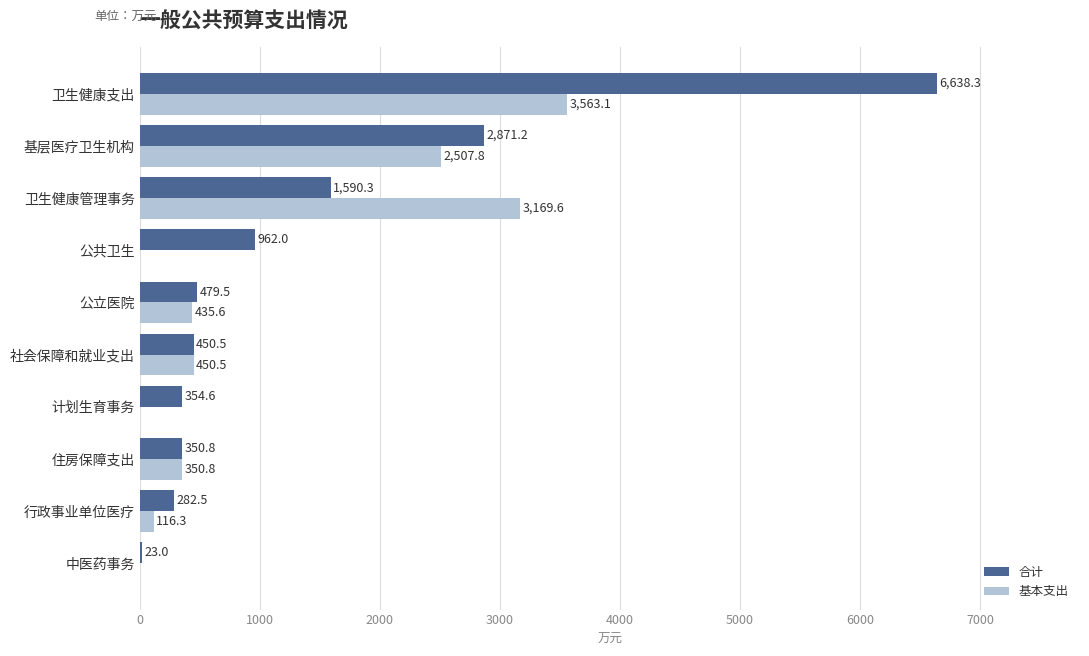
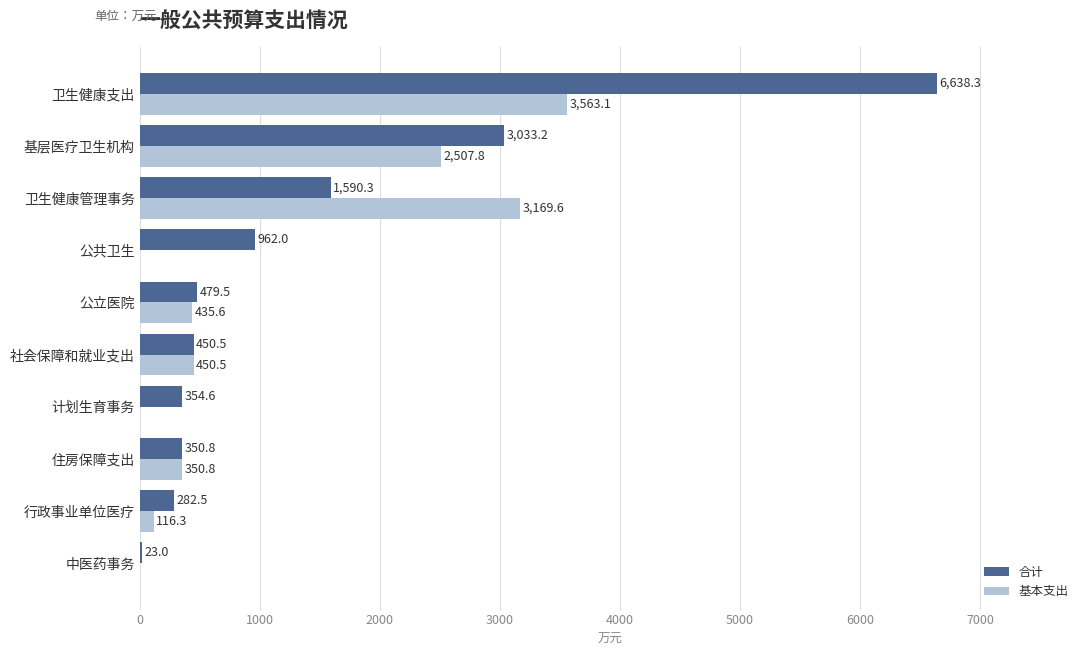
  {
    "合计": {
      "卫生健康支出": "6,638.3",
-     "基层医疗卫生机构": "2,871.2",
+     "基层医疗卫生机构": "3,033.2",
      "卫生健康管理事务": "1,590.3",
      "公共卫生": "962.0",
      "公立医院": "479.5",
      "社会保障和就业支出": "450.5",
      "计划生育事务": "354.6",
      "住房保障支出": "350.8",
      "行政事业单位医疗": "282.5",
      "中医药事务": "23.0"
    },
    "基本支出": {
      "卫生健康支出": "3,563.1",
      "基层医疗卫生机构": "2,507.8",
      "卫生健康管理事务": "3,169.6",
      "公立医院": "435.6",
      "社会保障和就业支出": "450.5",
      "住房保障支出": "350.8",
      "行政事业单位医疗": "116.3"
    }
  }
